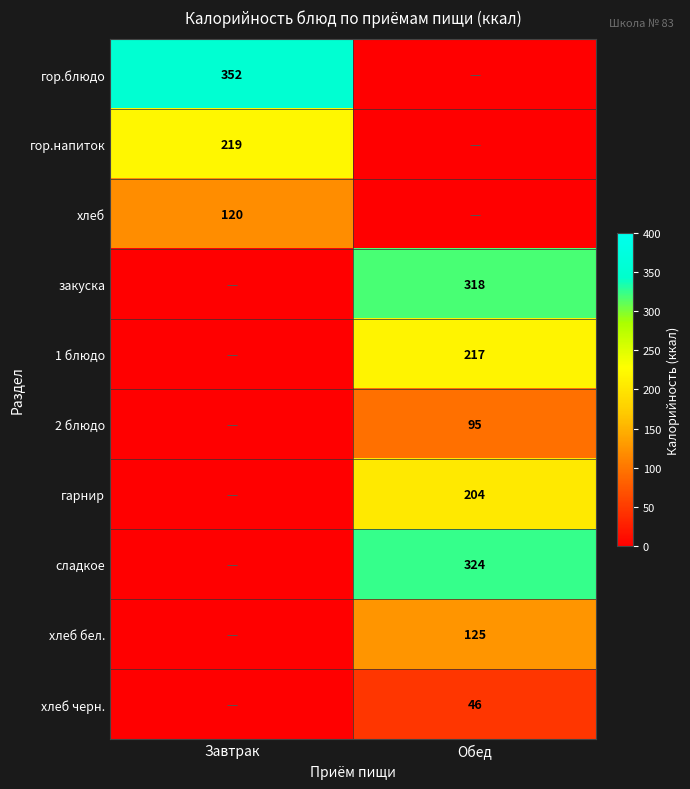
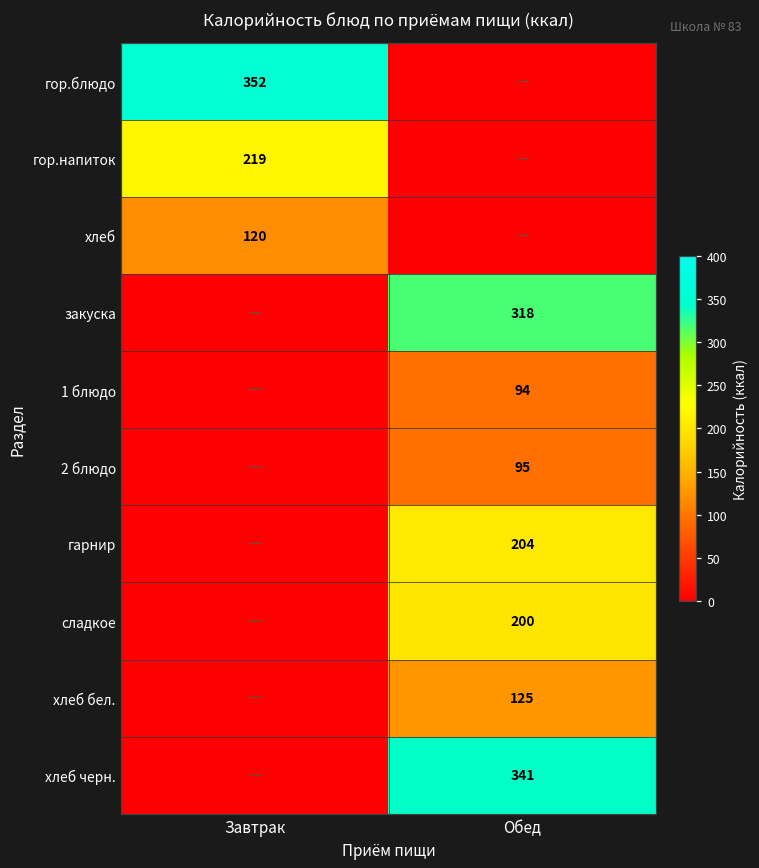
  {
    "гор.блюдо": {
      "Завтрак": 352
    },
    "гор.напиток": {
      "Завтрак": 219
    },
    "хлеб": {
      "Завтрак": 120
    },
    "закуска": {
      "Обед": 318
    },
    "1 блюдо": {
-     "Обед": 217
+     "Обед": 94
    },
    "2 блюдо": {
      "Обед": 95
    },
    "гарнир": {
      "Обед": 204
    },
    "сладкое": {
-     "Обед": 324
+     "Обед": 200
    },
    "хлеб бел.": {
      "Обед": 125
    },
    "хлеб черн.": {
-     "Обед": 46
+     "Обед": 341
    }
  }
